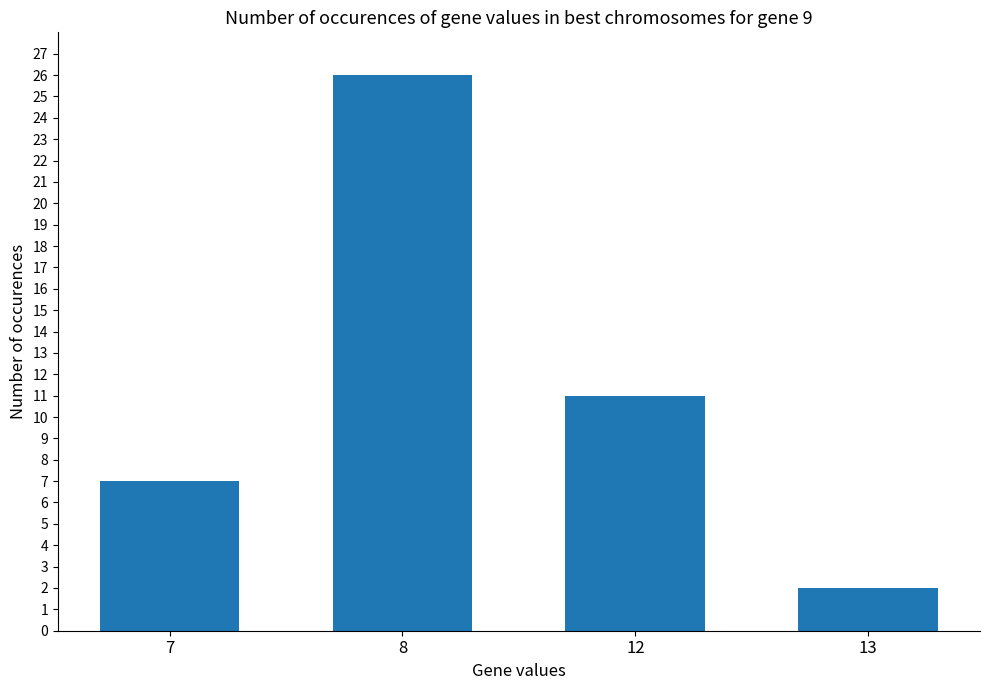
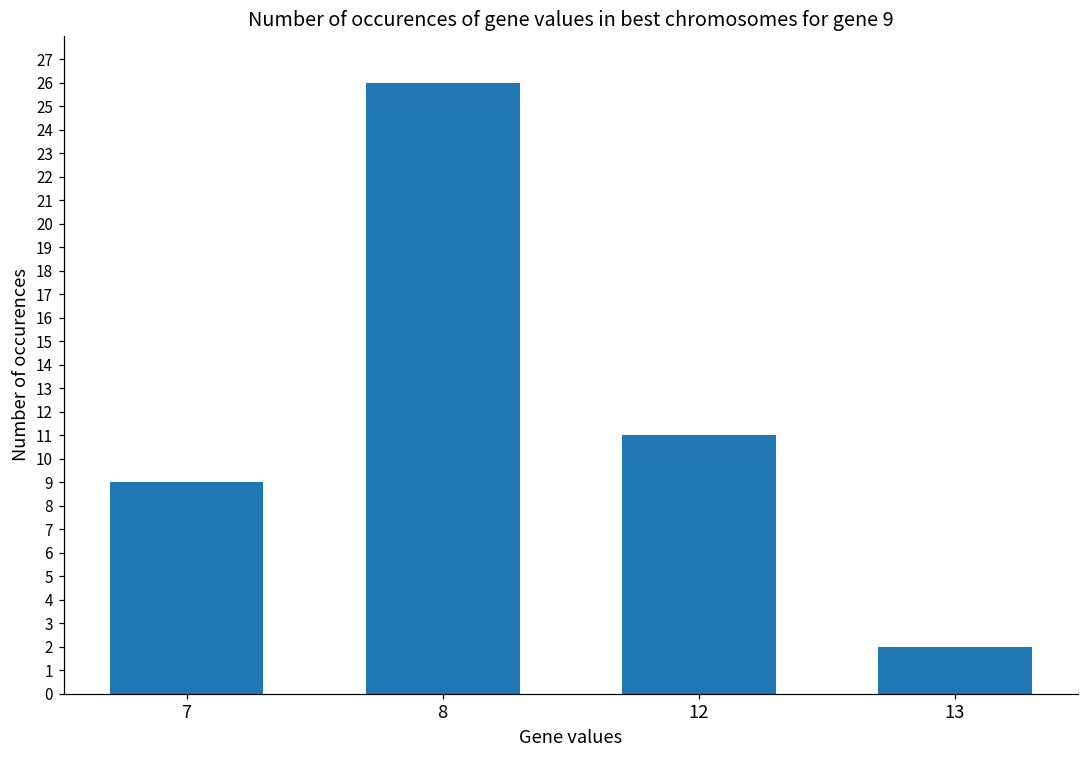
  {
-   "7": 7,
+   "7": 9,
    "8": 26,
    "12": 11,
    "13": 2
  }
